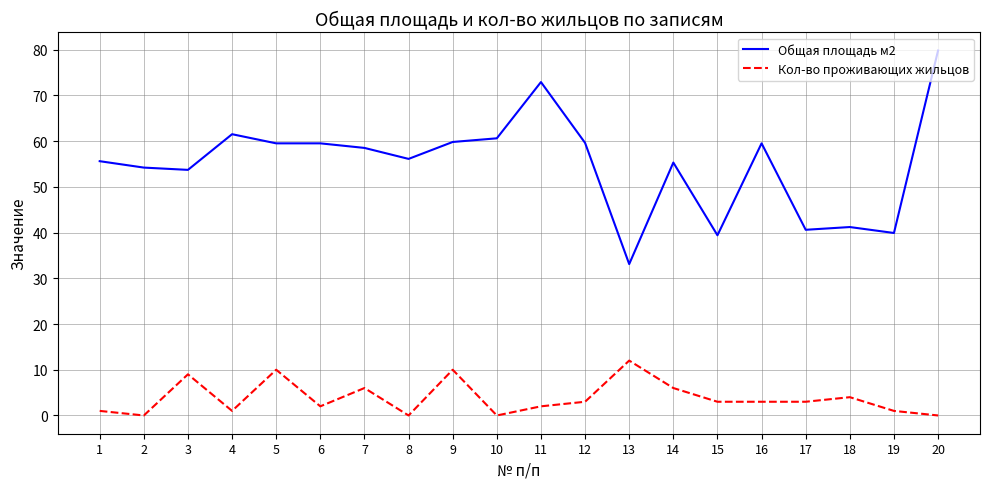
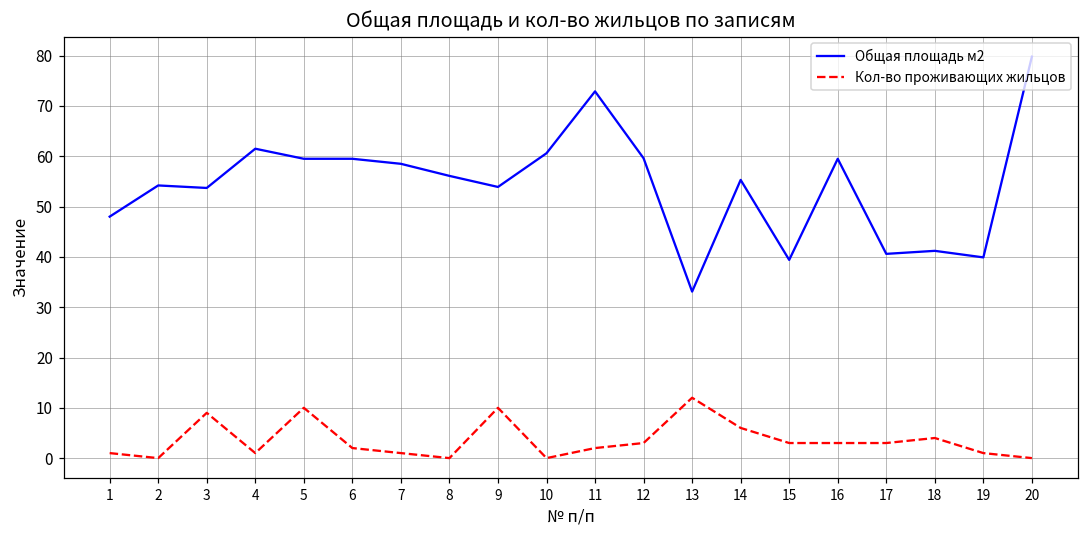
  {
    "Общая площадь м2": {
-     "1": 56,
+     "1": 48,
      "2": 54,
      "3": 54,
      "4": 62,
      "5": 60,
      "6": 60,
      "7": 59,
      "8": 56,
-     "9": 60,
+     "9": 54,
      "10": 61,
      "11": 73,
      "12": 60,
      "13": 33,
      "14": 55,
      "15": 39,
      "16": 60,
      "17": 41,
      "18": 41,
      "19": 40
    },
    "Кол-во проживающих жильцов": {
      "1": 1,
      "2": 0,
      "3": 9,
      "4": 1,
      "5": 10,
      "6": 2,
-     "7": 6,
+     "7": 1,
      "8": 0,
      "9": 10,
      "10": 0,
      "11": 2,
      "12": 3,
      "13": 12,
      "14": 6,
      "15": 3,
      "16": 3,
      "17": 3,
      "18": 4,
      "19": 1,
      "20": 0
    }
  }
